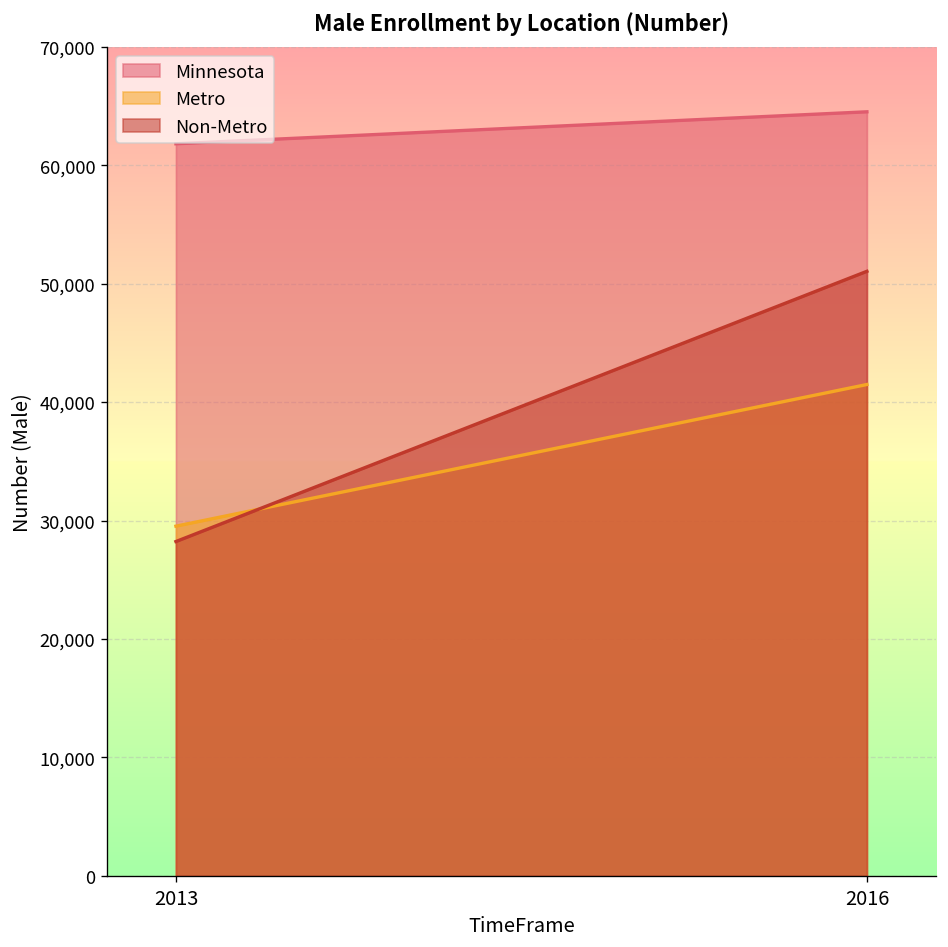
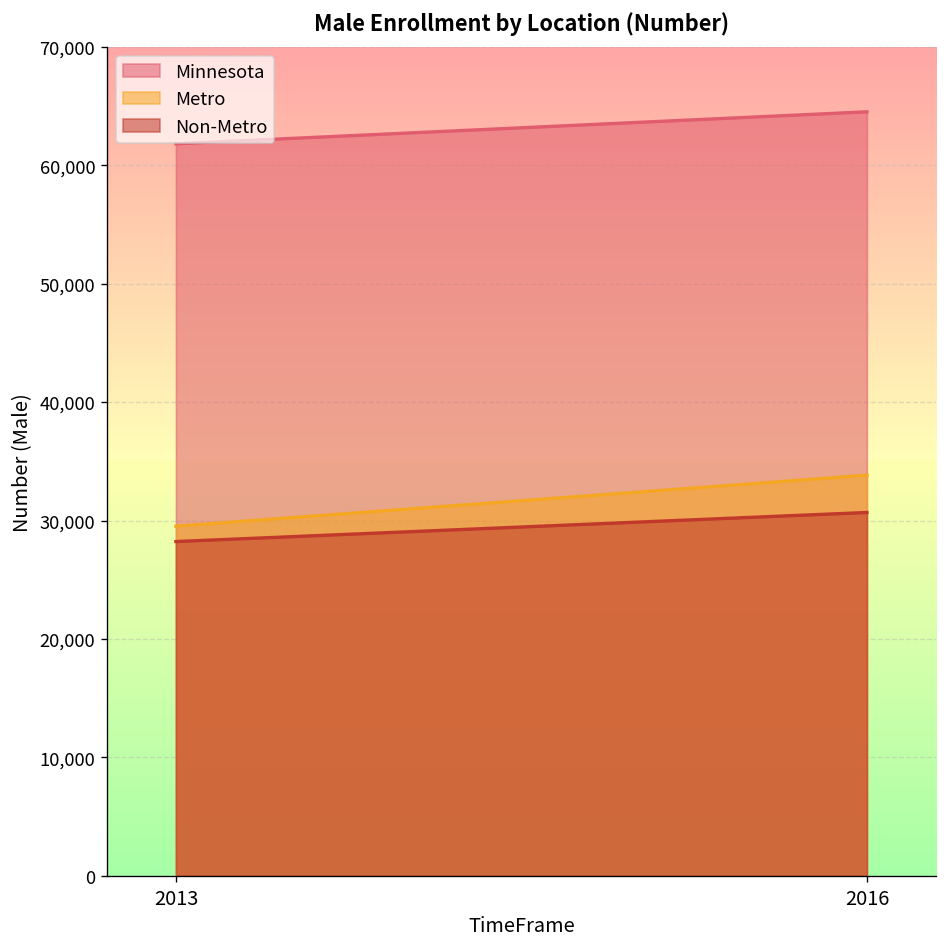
  {
    "Minnesota": {
      "2016": "65,000"
    },
    "Metro": {
      "2013": "30,000",
-     "2016": "41,000"
+     "2016": "34,000"
    },
    "Non-Metro": {
      "2013": "28,000",
-     "2016": "51,000"
+     "2016": "31,000"
    }
  }
